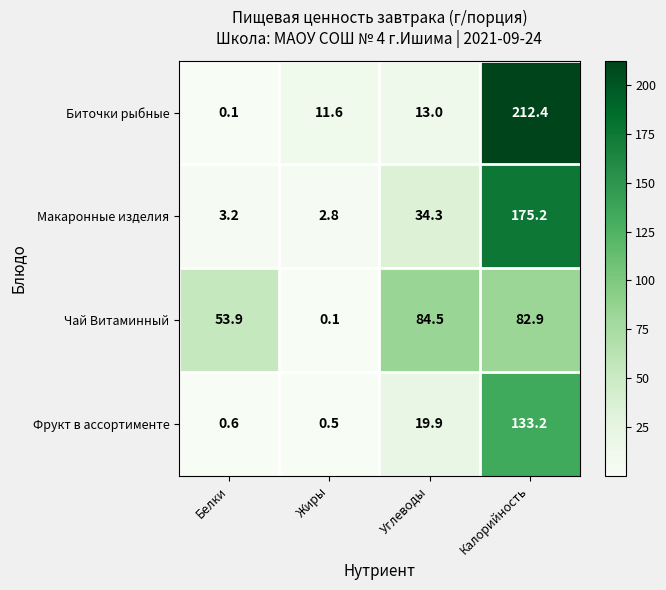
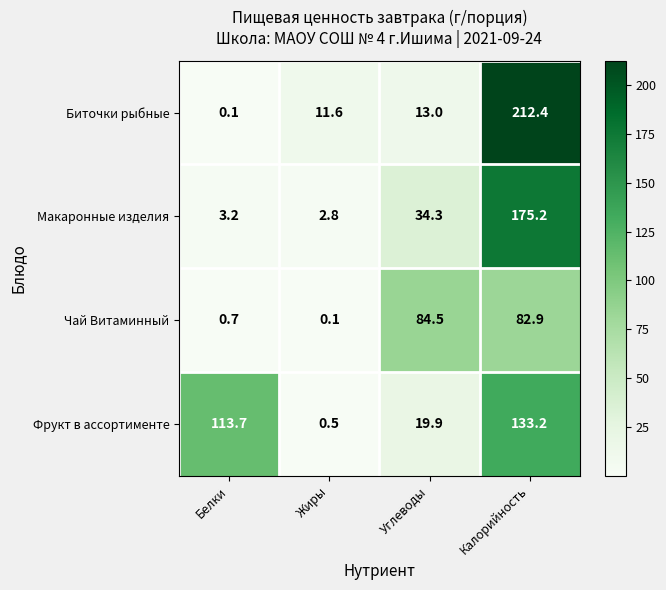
  {
    "Биточки рыбные": {
      "Белки": 0.1,
      "Жиры": 11.6,
      "Углеводы": 13.0,
      "Калорийность": 212.4
    },
    "Макаронные изделия": {
      "Белки": 3.2,
      "Жиры": 2.8,
      "Углеводы": 34.3,
      "Калорийность": 175.2
    },
    "Чай Витаминный": {
-     "Белки": 53.9,
+     "Белки": 0.7,
      "Жиры": 0.1,
      "Углеводы": 84.5,
      "Калорийность": 82.9
    },
    "Фрукт в ассортименте": {
-     "Белки": 0.6,
+     "Белки": 113.7,
      "Жиры": 0.5,
      "Углеводы": 19.9,
      "Калорийность": 133.2
    }
  }
